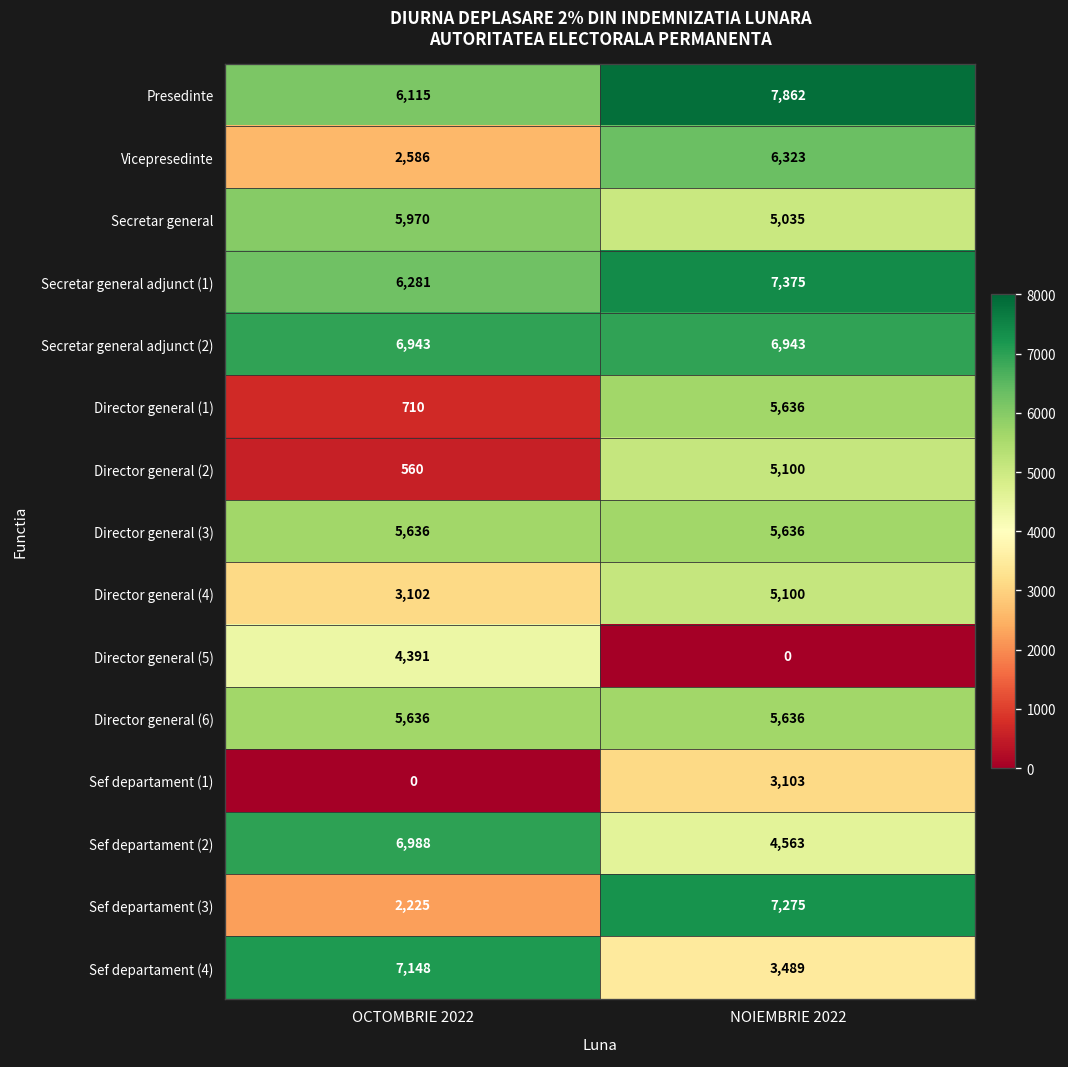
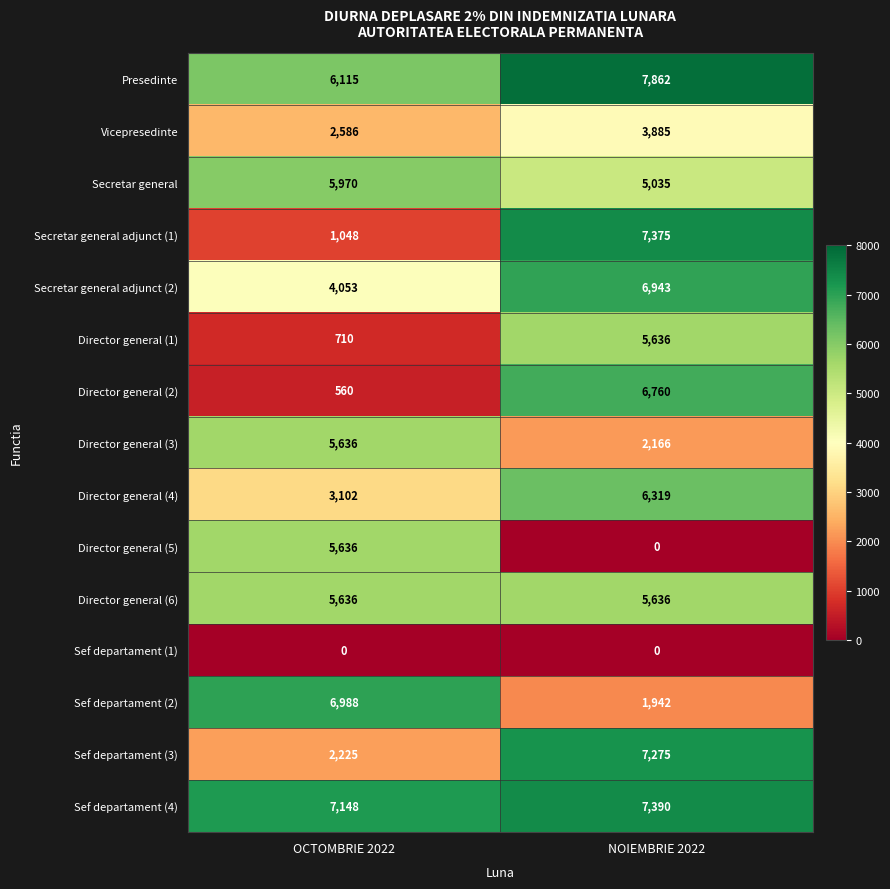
  {
    "Presedinte": {
      "OCTOMBRIE 2022": "6,115",
      "NOIEMBRIE 2022": "7,862"
    },
    "Vicepresedinte": {
      "OCTOMBRIE 2022": "2,586",
-     "NOIEMBRIE 2022": "6,323"
+     "NOIEMBRIE 2022": "3,885"
    },
    "Secretar general": {
      "OCTOMBRIE 2022": "5,970",
      "NOIEMBRIE 2022": "5,035"
    },
    "Secretar general adjunct (1)": {
-     "OCTOMBRIE 2022": "6,281",
+     "OCTOMBRIE 2022": "1,048",
      "NOIEMBRIE 2022": "7,375"
    },
    "Secretar general adjunct (2)": {
-     "OCTOMBRIE 2022": "6,943",
+     "OCTOMBRIE 2022": "4,053",
      "NOIEMBRIE 2022": "6,943"
    },
    "Director general (1)": {
      "OCTOMBRIE 2022": "710",
      "NOIEMBRIE 2022": "5,636"
    },
    "Director general (2)": {
      "OCTOMBRIE 2022": "560",
-     "NOIEMBRIE 2022": "5,100"
+     "NOIEMBRIE 2022": "6,760"
    },
    "Director general (3)": {
      "OCTOMBRIE 2022": "5,636",
-     "NOIEMBRIE 2022": "5,636"
+     "NOIEMBRIE 2022": "2,166"
    },
    "Director general (4)": {
      "OCTOMBRIE 2022": "3,102",
-     "NOIEMBRIE 2022": "5,100"
+     "NOIEMBRIE 2022": "6,319"
    },
    "Director general (5)": {
-     "OCTOMBRIE 2022": "4,391",
+     "OCTOMBRIE 2022": "5,636",
      "NOIEMBRIE 2022": "0"
    },
    "Director general (6)": {
      "OCTOMBRIE 2022": "5,636",
      "NOIEMBRIE 2022": "5,636"
    },
    "Sef departament (1)": {
      "OCTOMBRIE 2022": "0",
-     "NOIEMBRIE 2022": "3,103"
+     "NOIEMBRIE 2022": "0"
    },
    "Sef departament (2)": {
      "OCTOMBRIE 2022": "6,988",
-     "NOIEMBRIE 2022": "4,563"
+     "NOIEMBRIE 2022": "1,942"
    },
    "Sef departament (3)": {
      "OCTOMBRIE 2022": "2,225",
      "NOIEMBRIE 2022": "7,275"
    },
    "Sef departament (4)": {
      "OCTOMBRIE 2022": "7,148",
-     "NOIEMBRIE 2022": "3,489"
+     "NOIEMBRIE 2022": "7,390"
    }
  }
